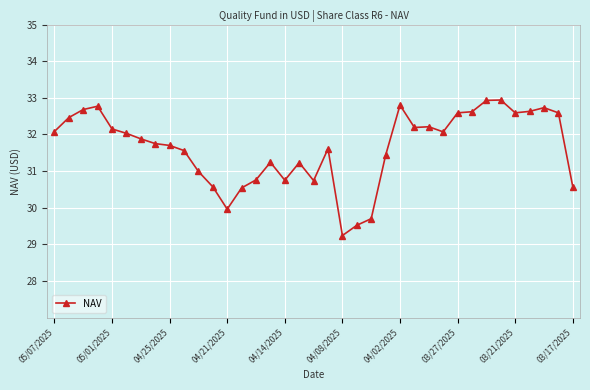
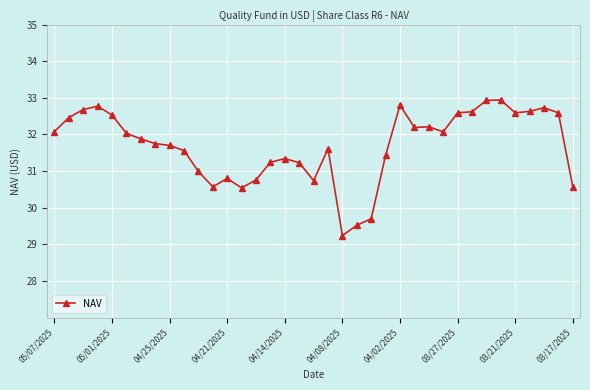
  {
    "05/07/2025": 32.1,
-   "05/01/2025": 32.2,
+   "05/01/2025": 32.5,
    "04/25/2025": 31.7,
-   "04/21/2025": 30.0,
-   "04/14/2025": 30.8,
+   "04/21/2025": 30.8,
+   "04/14/2025": 31.3,
    "04/08/2025": 29.2,
    "04/02/2025": 32.8,
    "03/27/2025": 32.6,
    "03/21/2025": 32.6,
    "03/17/2025": 30.6
  }
